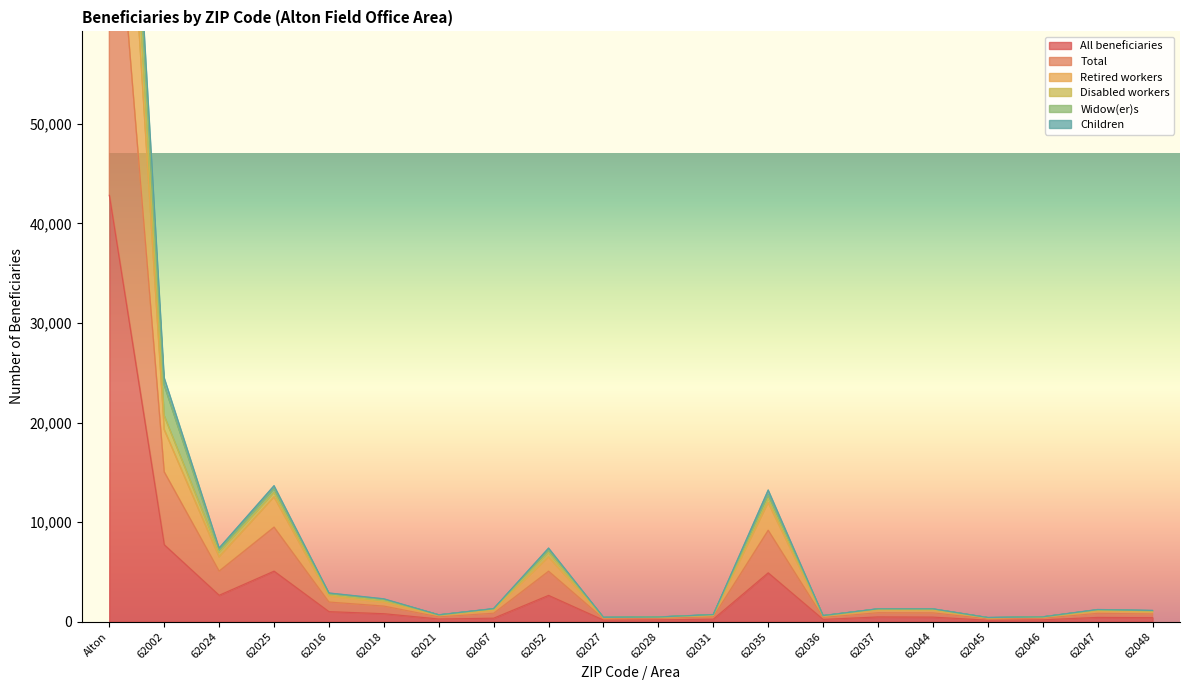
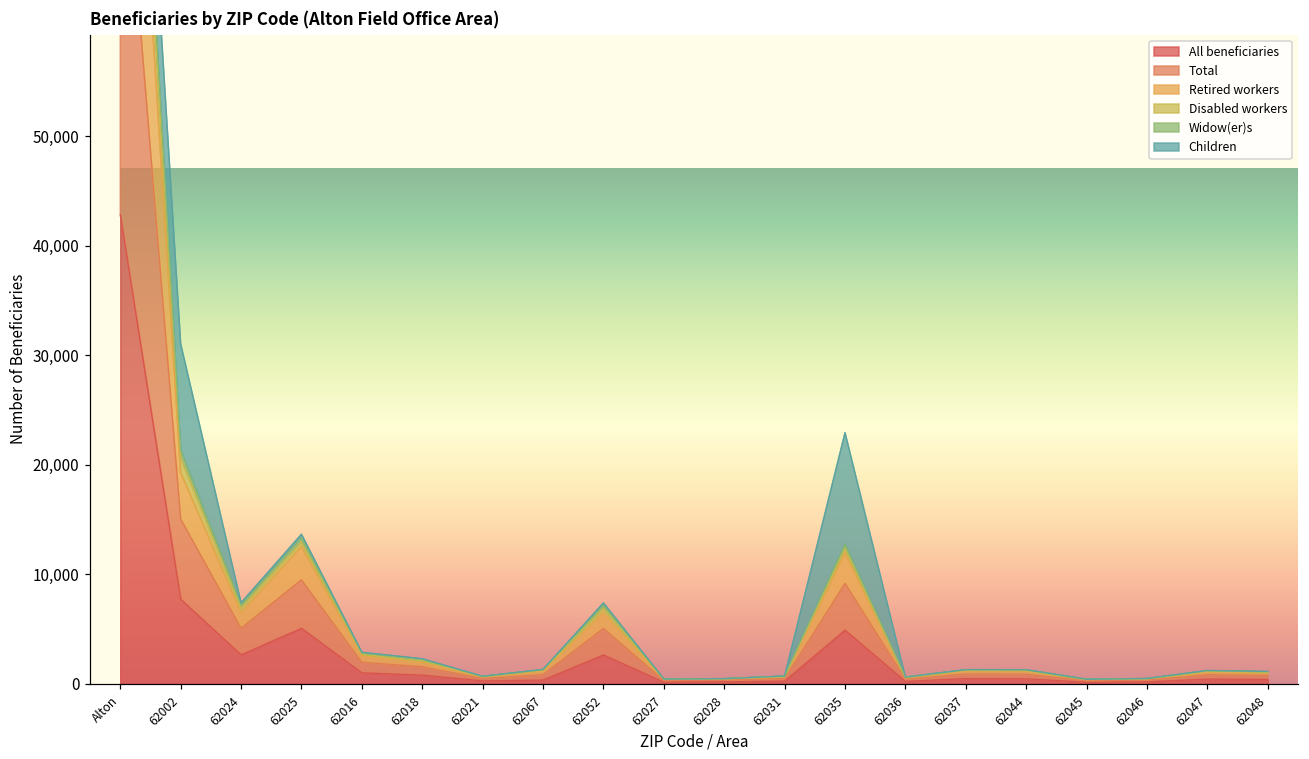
  {
    "Widow(er)s": {
-     "62002": "3,000",
+     "62002": "1,000",
      "62025": "0",
      "62035": "0"
    },
    "Children": {
-     "62002": "1,000",
+     "62002": "10,000",
      "62025": "0",
-     "62035": "0"
+     "62035": "10,000"
    }
  }
